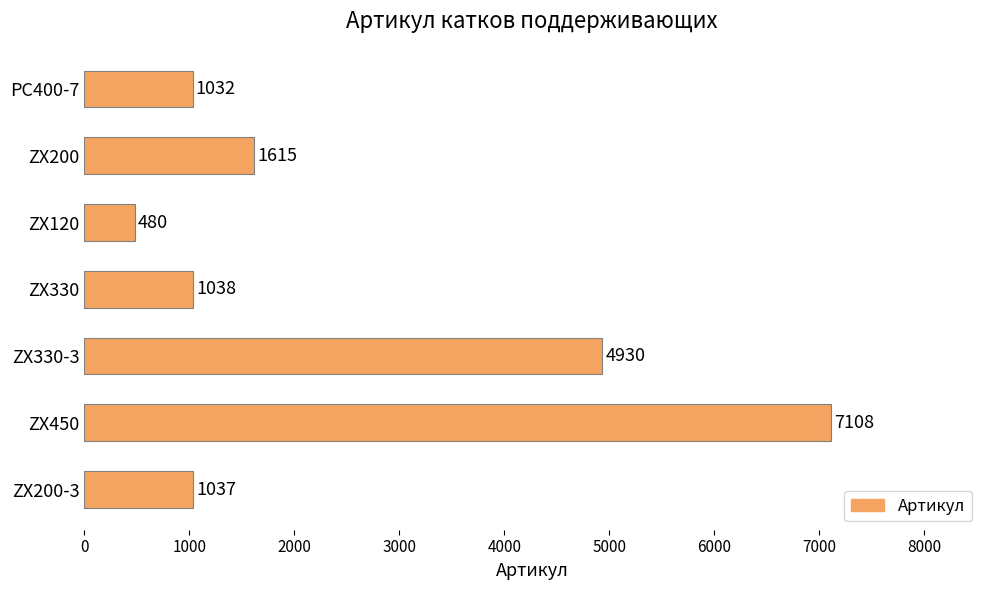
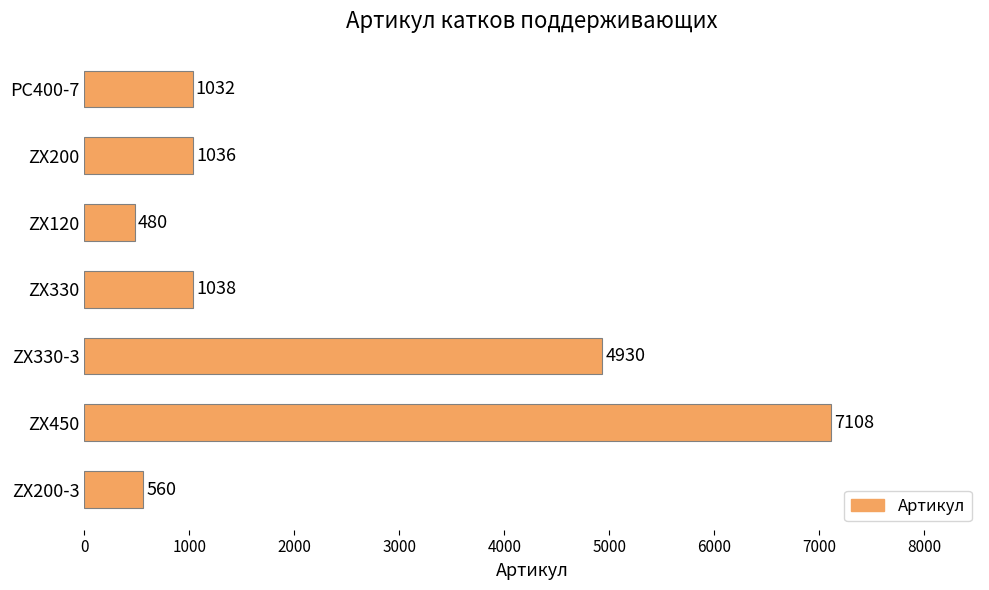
  {
    "PC400-7": 1032,
-   "ZX200": 1615,
+   "ZX200": 1036,
    "ZX120": 480,
    "ZX330": 1038,
    "ZX330-3": 4930,
    "ZX450": 7108,
-   "ZX200-3": 1037
+   "ZX200-3": 560
  }
